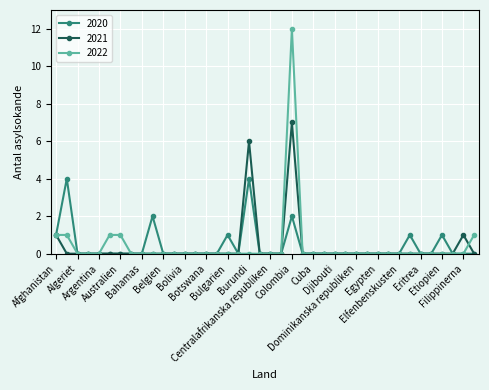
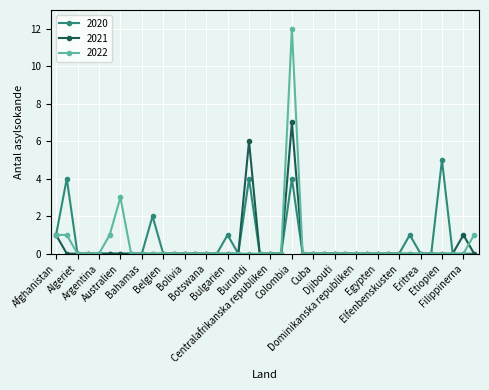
  {
    "2020": {
      "Bulgarien": 1,
      "Burundi": 4,
-     "Colombia": 2,
-     "Etiopien": 1
+     "Colombia": 4,
+     "Etiopien": 5
    },
    "2021": {
      "Burundi": 6,
      "Colombia": 7,
      "Filippinerna": 1
    },
    "2022": {
-     "Australien": 1,
+     "Australien": 3,
      "Burundi": 0,
      "Colombia": 12
    }
  }
